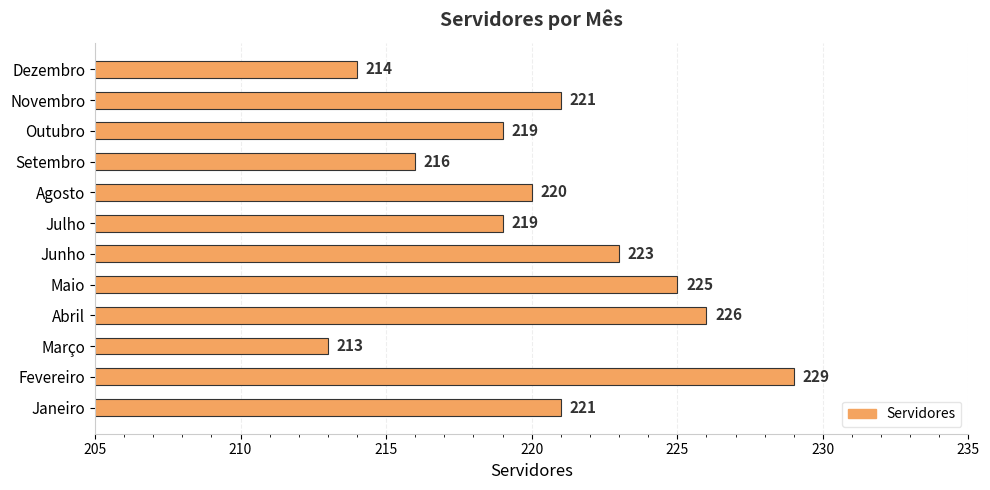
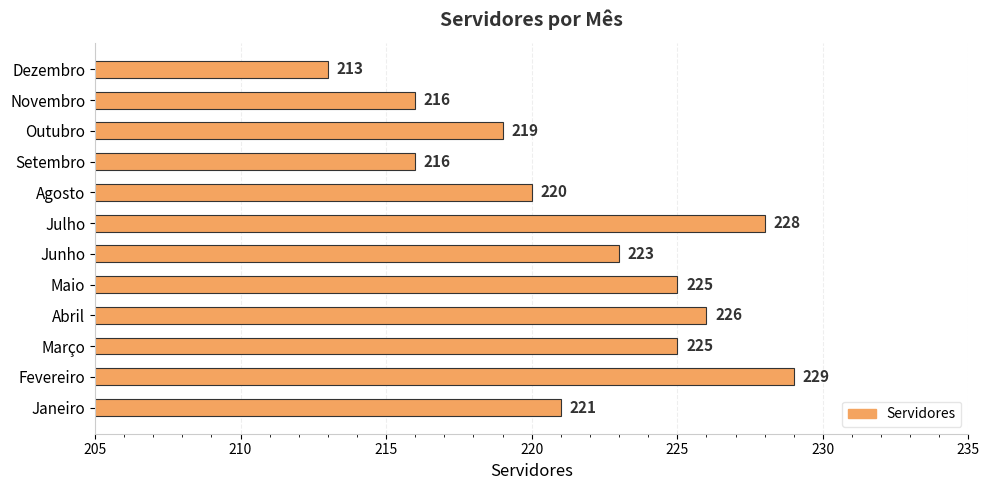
  {
-   "Dezembro": 214,
-   "Novembro": 221,
+   "Dezembro": 213,
+   "Novembro": 216,
    "Outubro": 219,
    "Setembro": 216,
    "Agosto": 220,
-   "Julho": 219,
+   "Julho": 228,
    "Junho": 223,
    "Maio": 225,
    "Abril": 226,
-   "Março": 213,
+   "Março": 225,
    "Fevereiro": 229,
    "Janeiro": 221
  }
